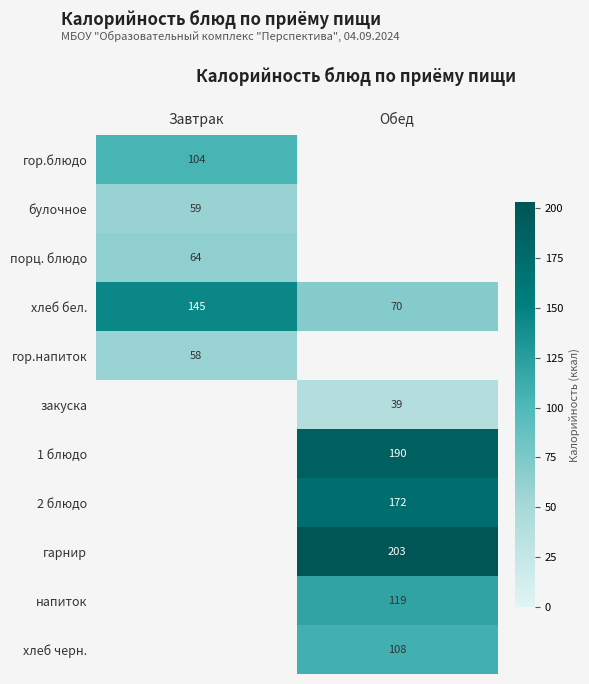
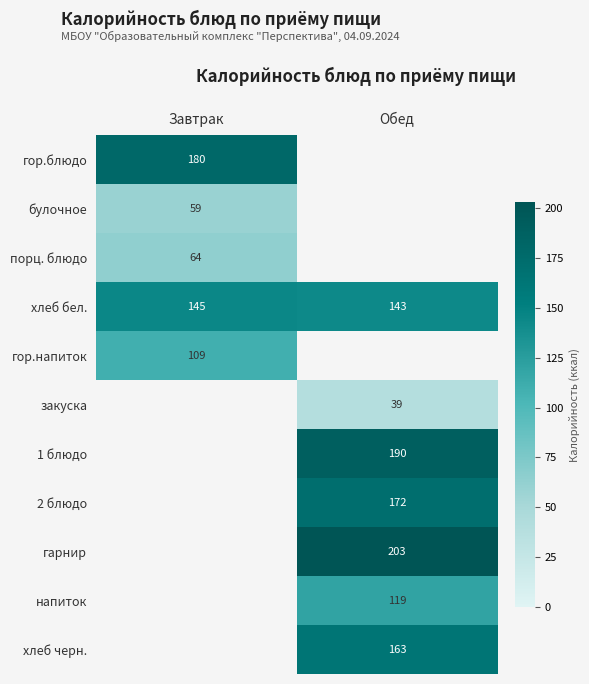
  {
    "гор.блюдо": {
-     "Завтрак": 104
+     "Завтрак": 180
    },
    "булочное": {
      "Завтрак": 59
    },
    "порц. блюдо": {
      "Завтрак": 64
    },
    "хлеб бел.": {
      "Завтрак": 145,
-     "Обед": 70
+     "Обед": 143
    },
    "гор.напиток": {
-     "Завтрак": 58
+     "Завтрак": 109
    },
    "закуска": {
      "Обед": 39
    },
    "1 блюдо": {
      "Обед": 190
    },
    "2 блюдо": {
      "Обед": 172
    },
    "гарнир": {
      "Обед": 203
    },
    "напиток": {
      "Обед": 119
    },
    "хлеб черн.": {
-     "Обед": 108
+     "Обед": 163
    }
  }
